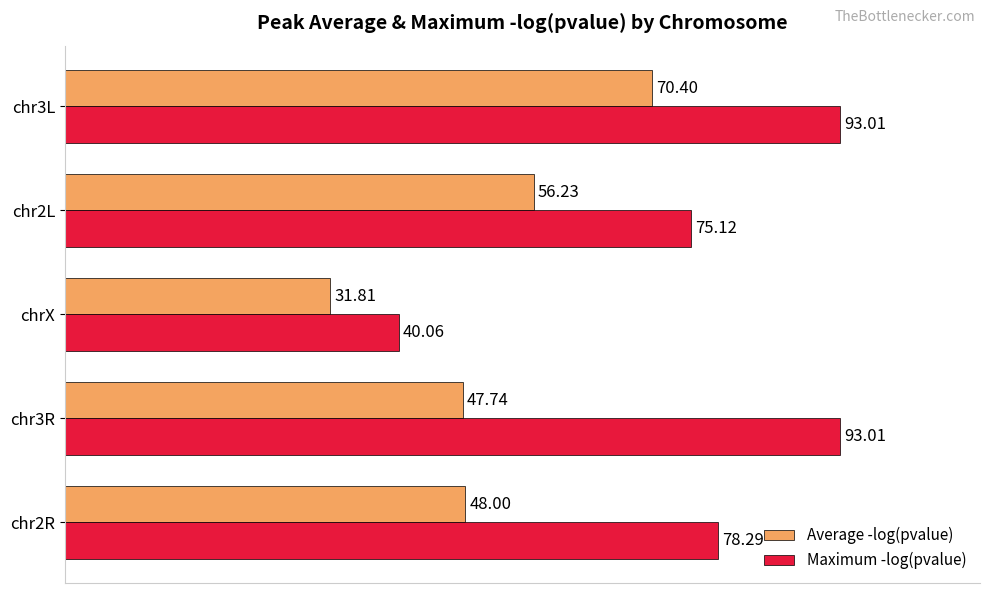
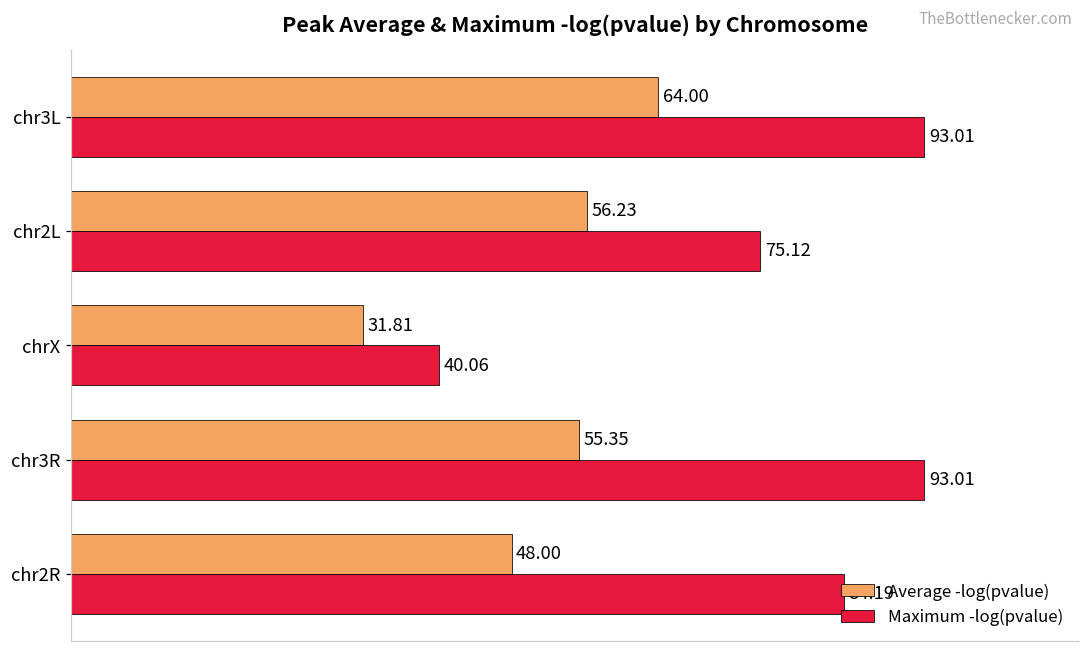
  {
    "Average -log(pvalue)": {
-     "chr3L": 70.40,
+     "chr3L": 64.00,
      "chr2L": 56.23,
      "chrX": 31.81,
-     "chr3R": 47.74,
+     "chr3R": 55.35,
      "chr2R": 48.00
    },
    "Maximum -log(pvalue)": {
      "chr3L": 93.01,
      "chr2L": 75.12,
      "chrX": 40.06,
      "chr3R": 93.01,
-     "chr2R": 78.29
+     "chr2R": 84.19
    }
  }
